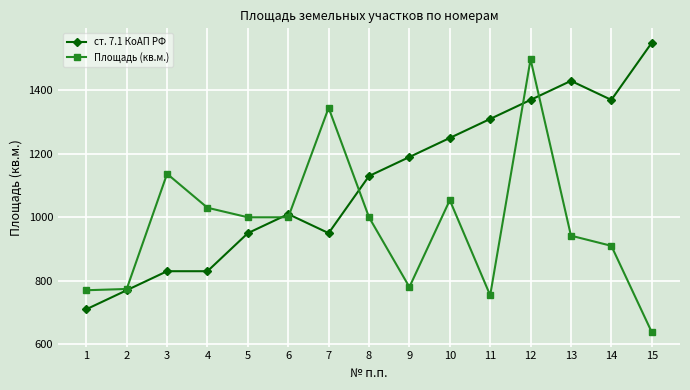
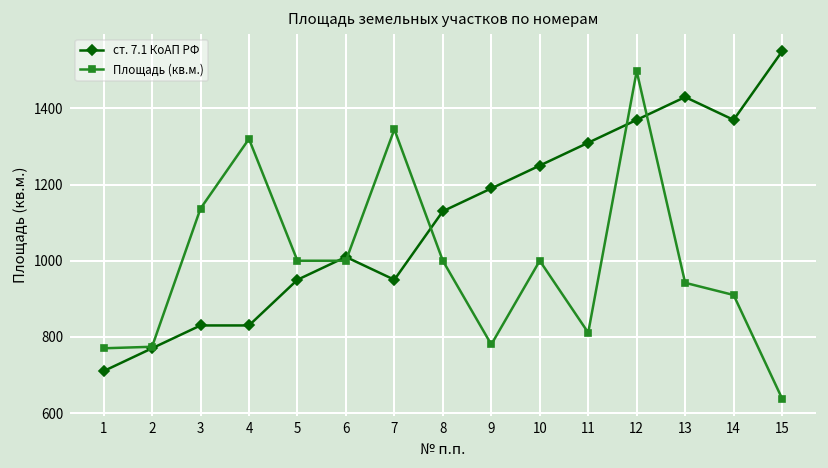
  {
    "ст. 7.1 КоАП РФ": {
      "1": 710,
      "3": 830,
      "4": 830,
      "5": 950,
      "6": 1010,
      "7": 950,
      "8": 1130,
      "9": 1190,
      "10": 1250,
      "11": 1310,
      "12": 1370,
      "13": 1430,
      "14": 1370,
      "15": 1550
    },
    "Площадь (кв.м.)": {
      "1": 770,
      "3": 1140,
-     "4": 1030,
+     "4": 1320,
      "5": 1000,
      "6": 1000,
      "7": 1350,
      "8": 1000,
      "9": 780,
-     "10": 1050,
-     "11": 750,
+     "10": 1000,
+     "11": 810,
      "12": 1500,
      "13": 940,
      "14": 910,
      "15": 640
    }
  }
